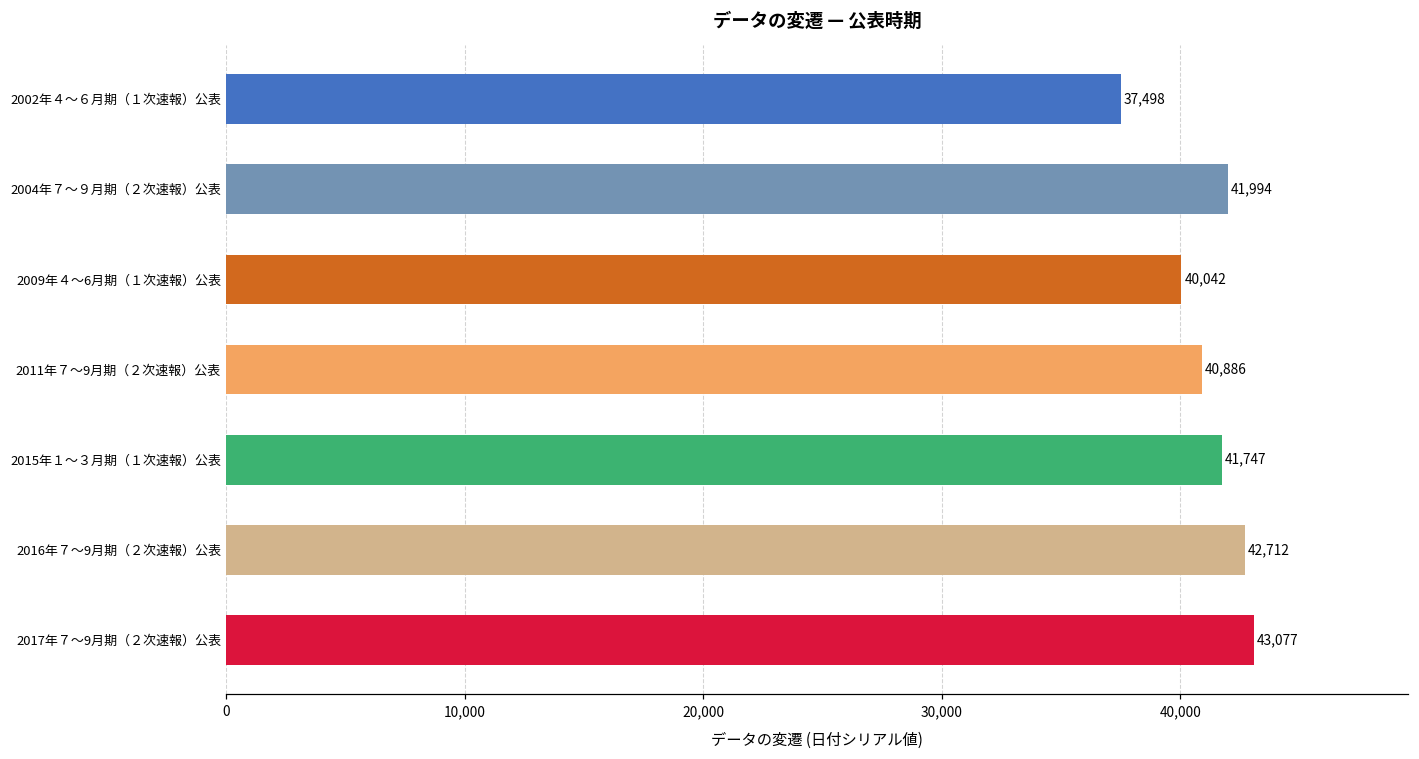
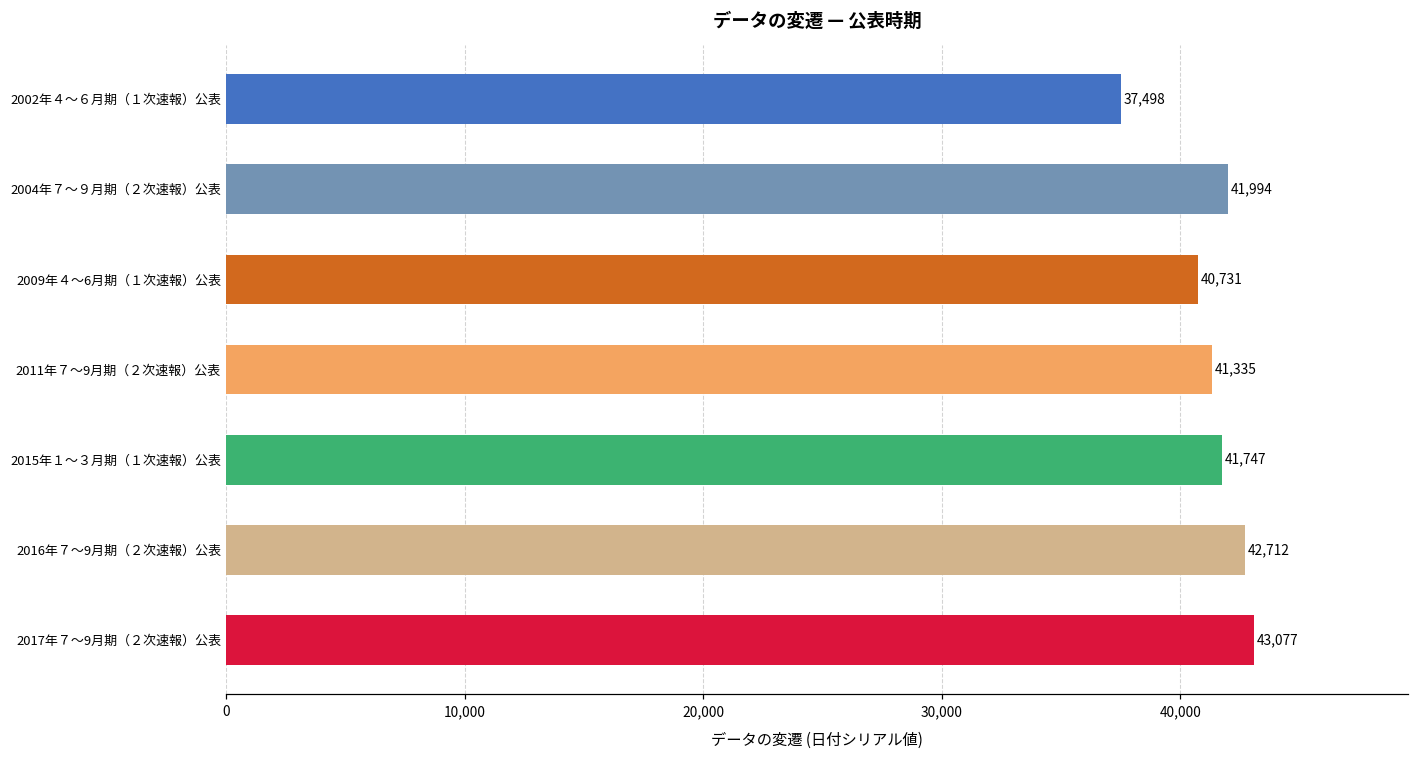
  {
    "2002年４～６月期（１次速報）公表": "37,498",
    "2004年７～９月期（２次速報）公表": "41,994",
-   "2009年４～6月期（１次速報）公表": "40,042",
-   "2011年７～9月期（２次速報）公表": "40,886",
+   "2009年４～6月期（１次速報）公表": "40,731",
+   "2011年７～9月期（２次速報）公表": "41,335",
    "2015年１～３月期（１次速報）公表": "41,747",
    "2016年７～9月期（２次速報）公表": "42,712",
    "2017年７～9月期（２次速報）公表": "43,077"
  }
